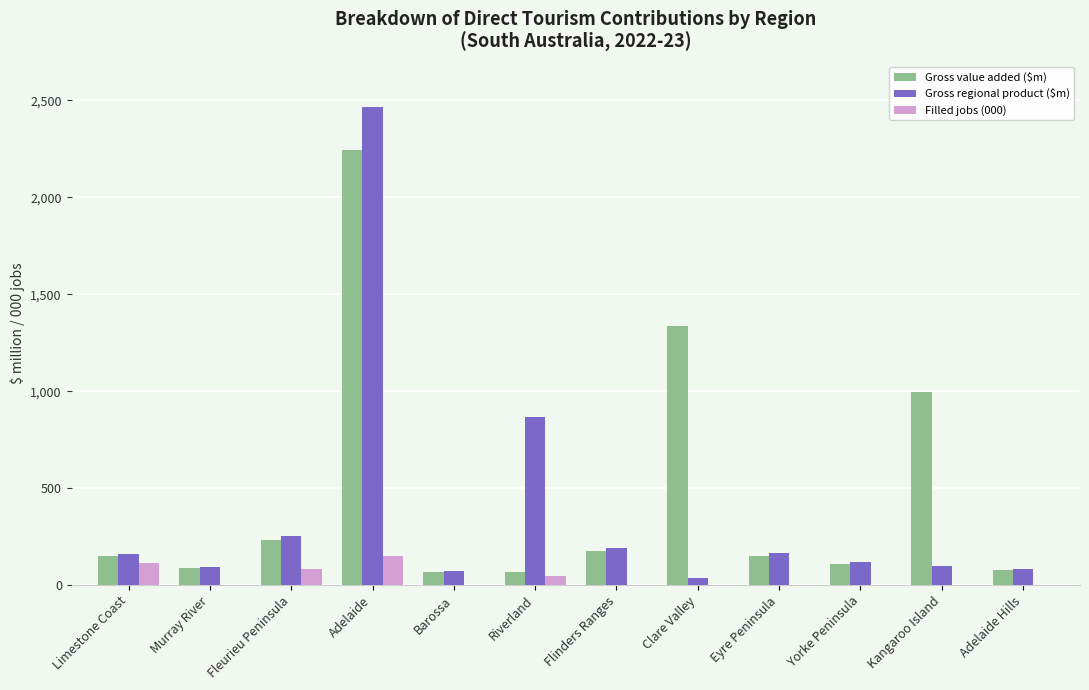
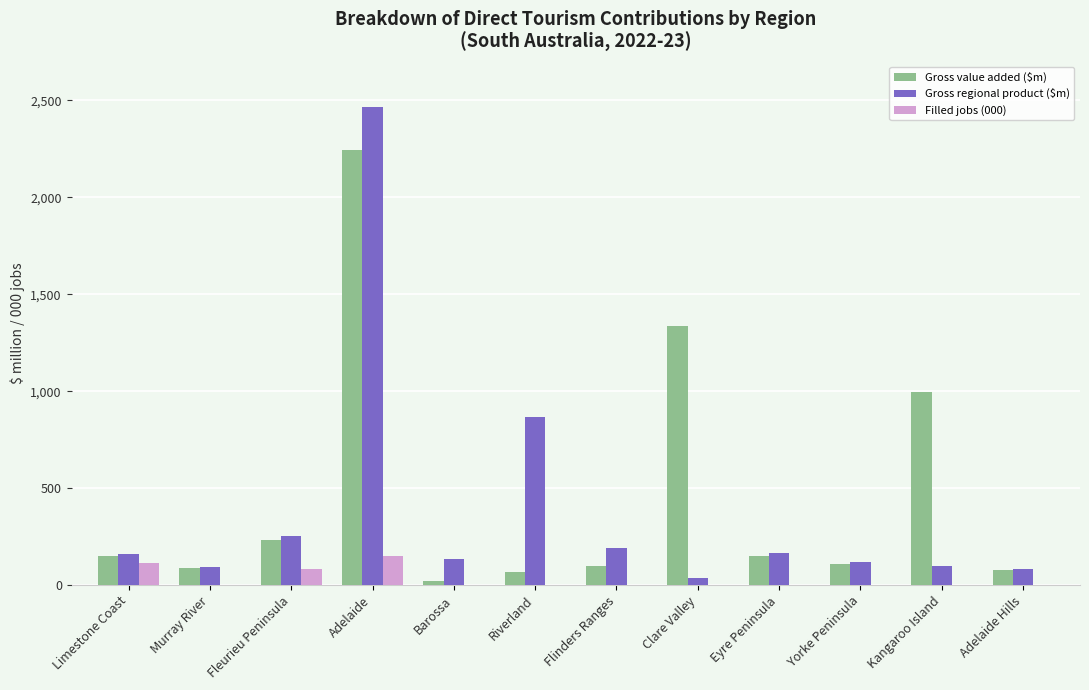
  {
    "Gross value added ($m)": {
      "Limestone Coast": "150",
      "Murray River": "90",
      "Fleurieu Peninsula": "230",
      "Adelaide": "2,250",
-     "Barossa": "70",
+     "Barossa": "20",
      "Riverland": "70",
-     "Flinders Ranges": "180",
+     "Flinders Ranges": "100",
      "Clare Valley": "1,340",
      "Eyre Peninsula": "150",
      "Yorke Peninsula": "110",
      "Kangaroo Island": "1,000",
      "Adelaide Hills": "80"
    },
    "Gross regional product ($m)": {
      "Limestone Coast": "160",
      "Murray River": "90",
      "Fleurieu Peninsula": "250",
      "Adelaide": "2,470",
-     "Barossa": "70",
+     "Barossa": "130",
      "Riverland": "870",
      "Flinders Ranges": "190",
      "Clare Valley": "30",
      "Eyre Peninsula": "170",
      "Yorke Peninsula": "120",
      "Kangaroo Island": "100",
      "Adelaide Hills": "80"
    },
    "Filled jobs (000)": {
      "Limestone Coast": "110",
      "Fleurieu Peninsula": "80",
      "Adelaide": "150",
-     "Riverland": "50"
+     "Riverland": "0"
    }
  }
